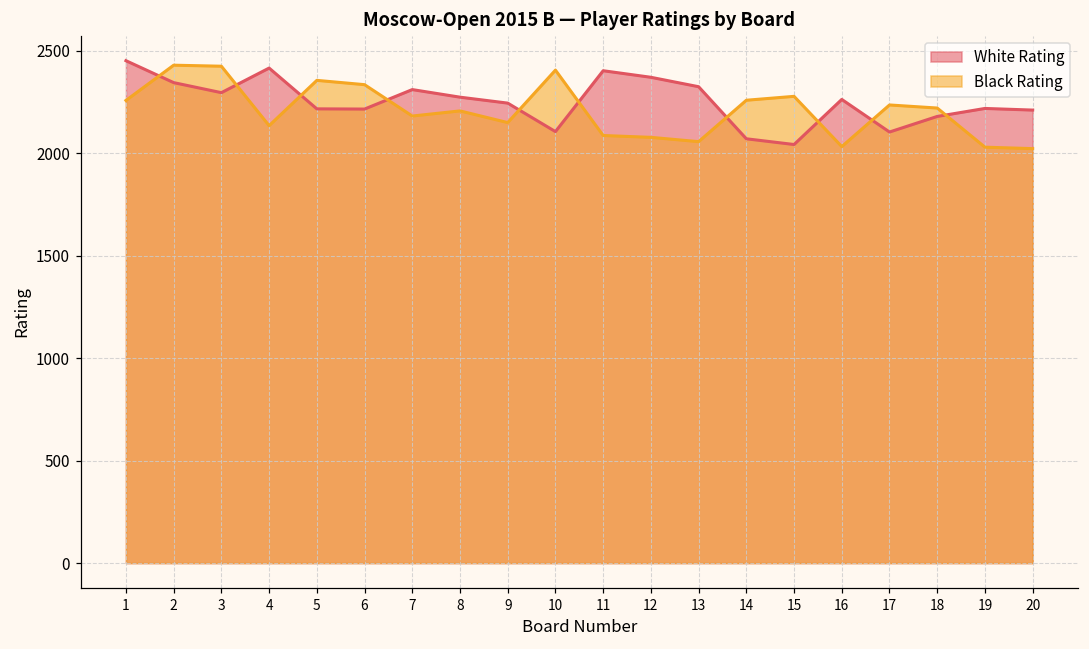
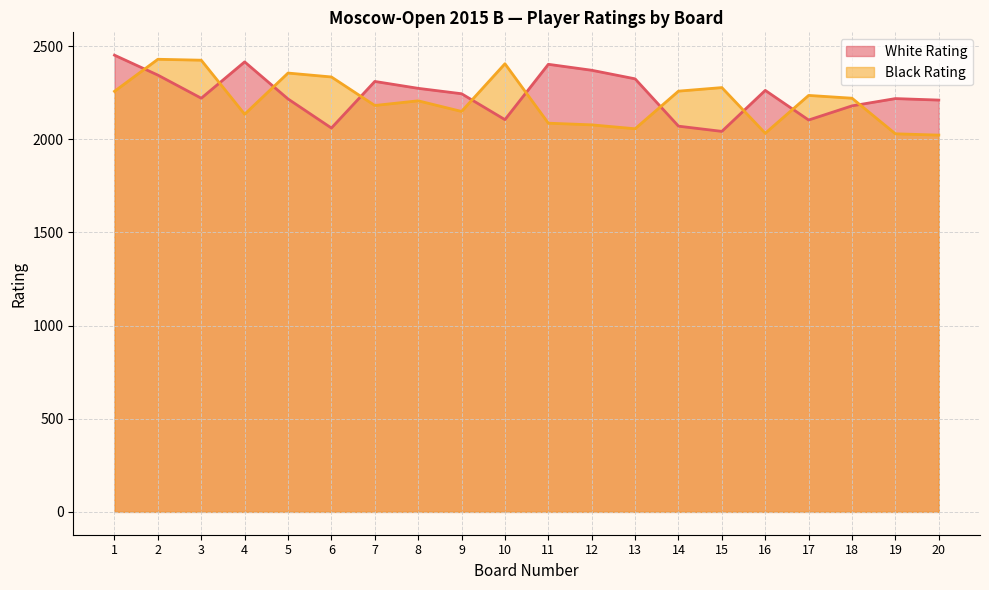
  {
    "White Rating": {
      "1": 2450,
      "2": 2340,
-     "3": 2300,
+     "3": 2220,
      "4": 2420,
      "5": 2220,
-     "6": 2220,
+     "6": 2060,
      "7": 2310,
      "8": 2270,
      "9": 2240,
      "10": 2110,
      "11": 2400,
      "12": 2370,
      "13": 2320,
      "14": 2070,
      "15": 2040,
      "16": 2260,
      "17": 2100,
      "18": 2180,
      "19": 2220,
      "20": 2210
    },
    "Black Rating": {
      "1": 2260,
      "2": 2430,
      "3": 2420,
      "4": 2130,
      "5": 2360,
      "6": 2330,
      "7": 2180,
      "8": 2210,
      "9": 2150,
      "10": 2410,
      "11": 2090,
      "12": 2080,
      "13": 2060,
      "14": 2260,
      "15": 2280,
      "16": 2030,
      "17": 2240,
      "18": 2220,
      "19": 2030,
      "20": 2020
    }
  }
